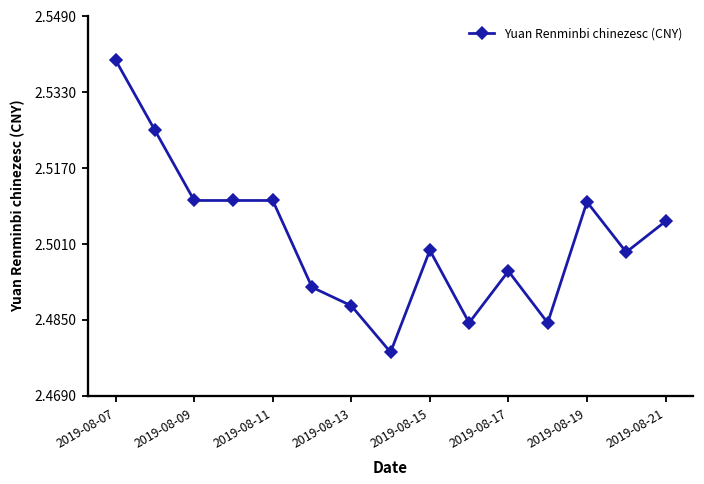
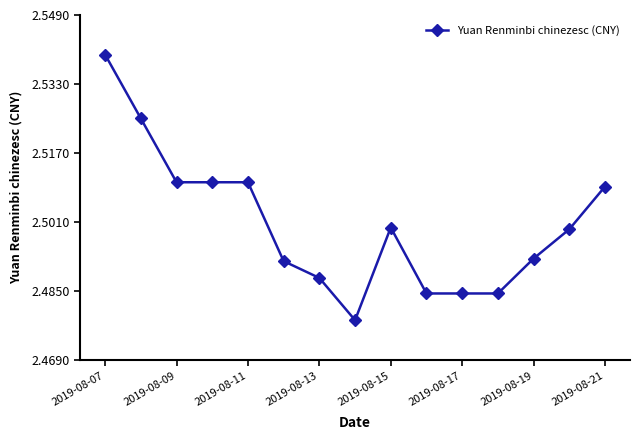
  {
    "2019-08-07": 2.540,
    "2019-08-09": 2.510,
    "2019-08-11": 2.510,
    "2019-08-13": 2.488,
    "2019-08-15": 2.500,
-   "2019-08-17": 2.495,
-   "2019-08-19": 2.510,
-   "2019-08-21": 2.506
+   "2019-08-17": 2.484,
+   "2019-08-19": 2.493,
+   "2019-08-21": 2.509
  }
